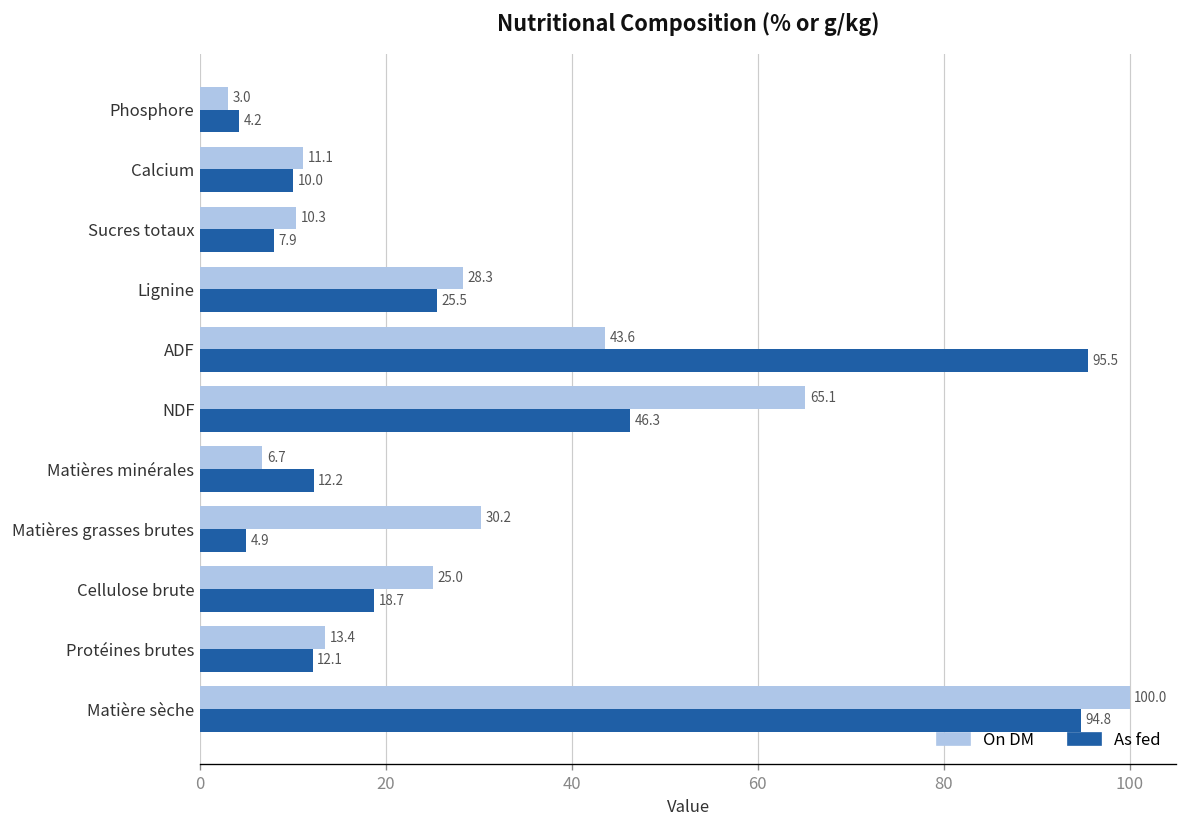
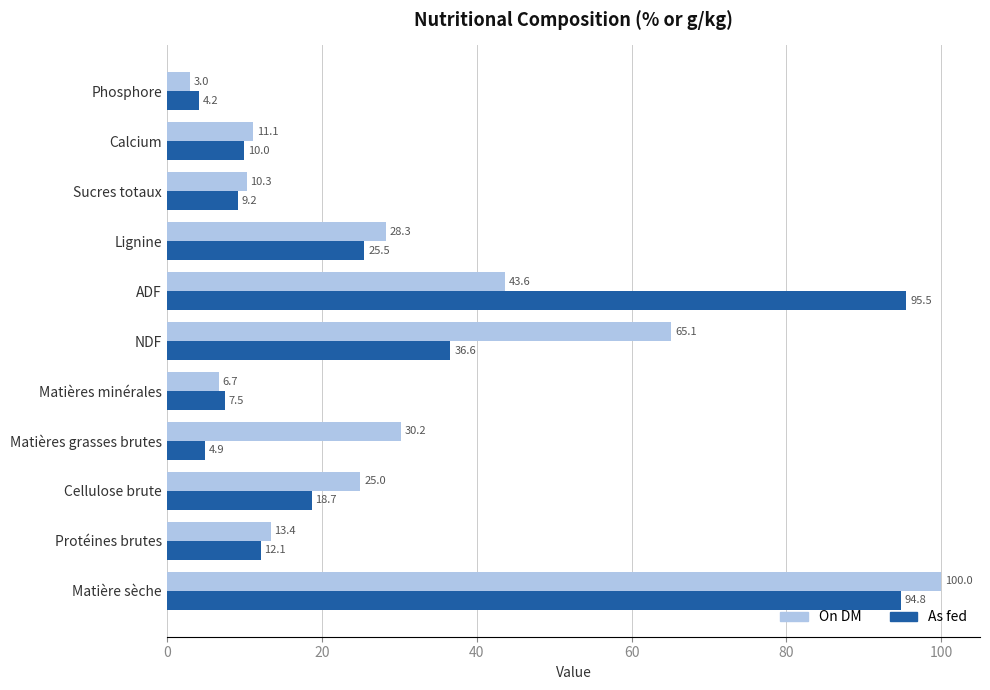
  {
    "On DM": {
      "Phosphore": 3.0,
      "Calcium": 11.1,
      "Sucres totaux": 10.3,
      "Lignine": 28.3,
      "ADF": 43.6,
      "NDF": 65.1,
      "Matières minérales": 6.7,
      "Matières grasses brutes": 30.2,
      "Cellulose brute": 25.0,
      "Protéines brutes": 13.4,
      "Matière sèche": 100.0
    },
    "As fed": {
      "Phosphore": 4.2,
      "Calcium": 10.0,
-     "Sucres totaux": 7.9,
+     "Sucres totaux": 9.2,
      "Lignine": 25.5,
      "ADF": 95.5,
-     "NDF": 46.3,
-     "Matières minérales": 12.2,
+     "NDF": 36.6,
+     "Matières minérales": 7.5,
      "Matières grasses brutes": 4.9,
      "Cellulose brute": 18.7,
      "Protéines brutes": 12.1,
      "Matière sèche": 94.8
    }
  }
